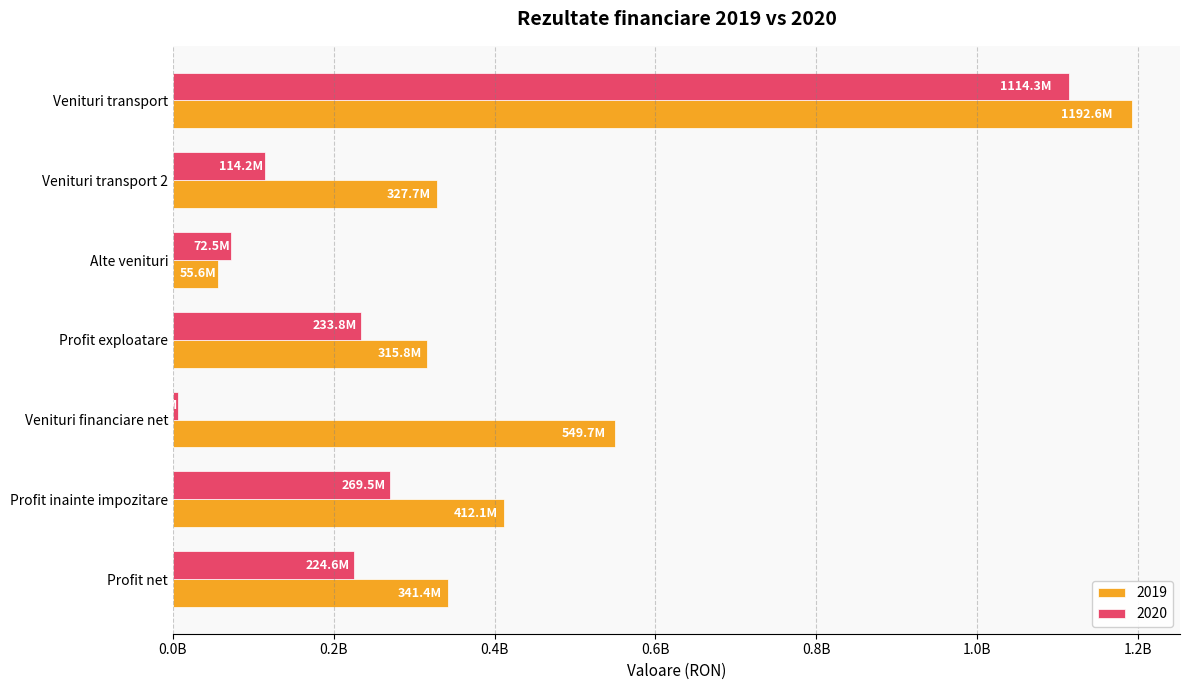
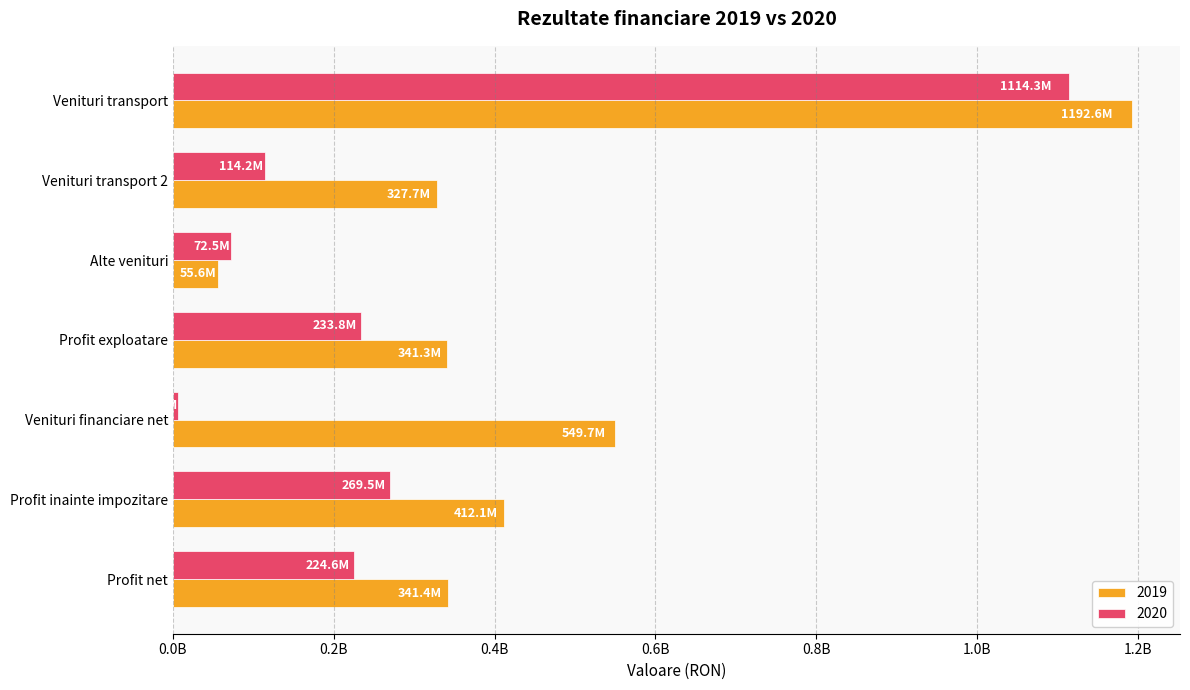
  {
    "2019": {
      "Venituri transport": "1192.6M",
      "Venituri transport 2": "327.7M",
      "Alte venituri": "55.6M",
-     "Profit exploatare": "315.8M",
+     "Profit exploatare": "341.3M",
      "Venituri financiare net": "549.7M",
      "Profit inainte impozitare": "412.1M",
      "Profit net": "341.4M"
    },
    "2020": {
      "Venituri transport": "1114.3M",
      "Venituri transport 2": "114.2M",
      "Alte venituri": "72.5M",
      "Profit exploatare": "233.8M",
      "Profit inainte impozitare": "269.5M",
      "Profit net": "224.6M"
    }
  }
